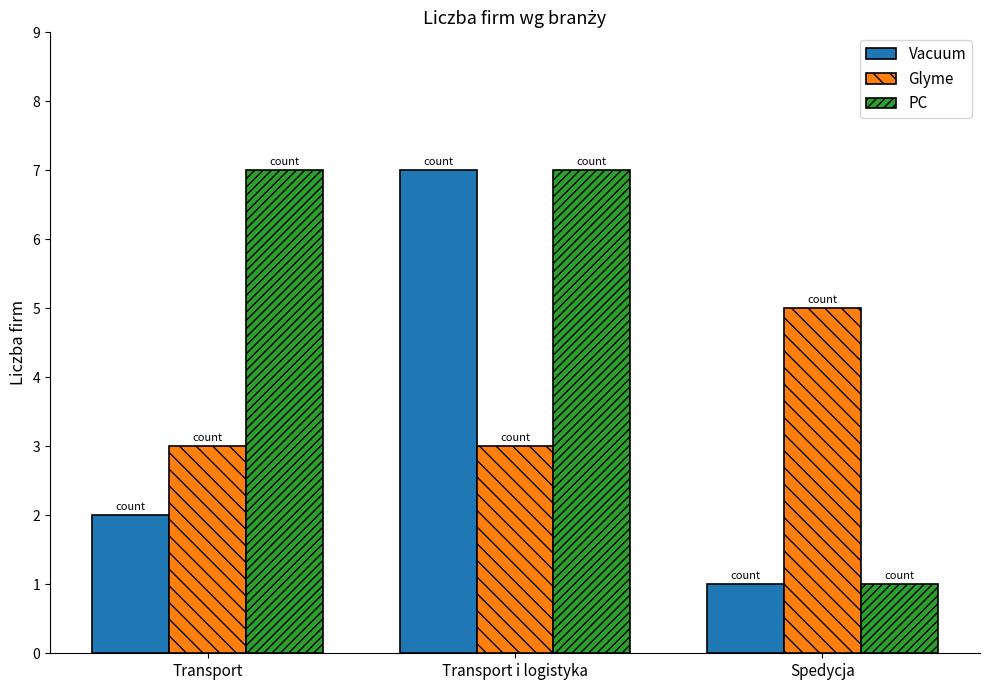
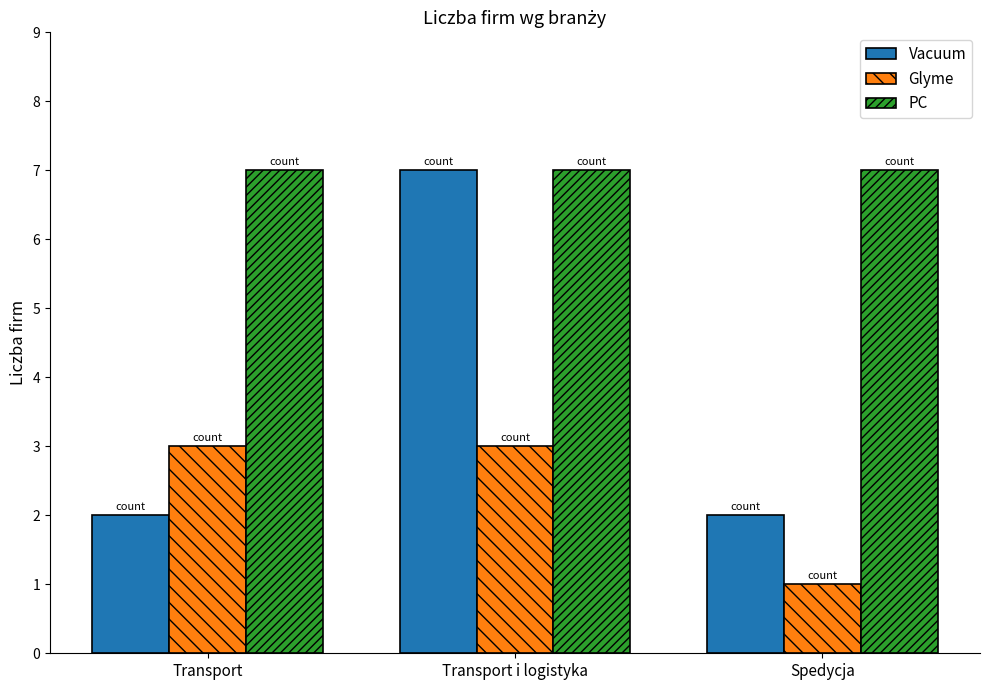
  {
    "Vacuum": {
      "Transport": 2,
      "Transport i logistyka": 7,
-     "Spedycja": 1
+     "Spedycja": 2
    },
    "Glyme": {
      "Transport": 3,
      "Transport i logistyka": 3,
-     "Spedycja": 5
+     "Spedycja": 1
    },
    "PC": {
      "Transport": 7,
      "Transport i logistyka": 7,
-     "Spedycja": 1
+     "Spedycja": 7
    }
  }
